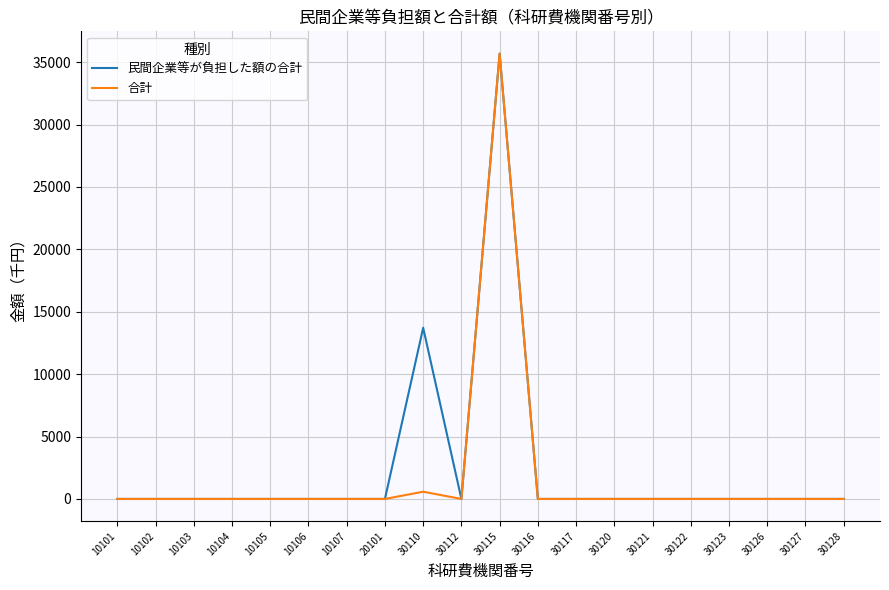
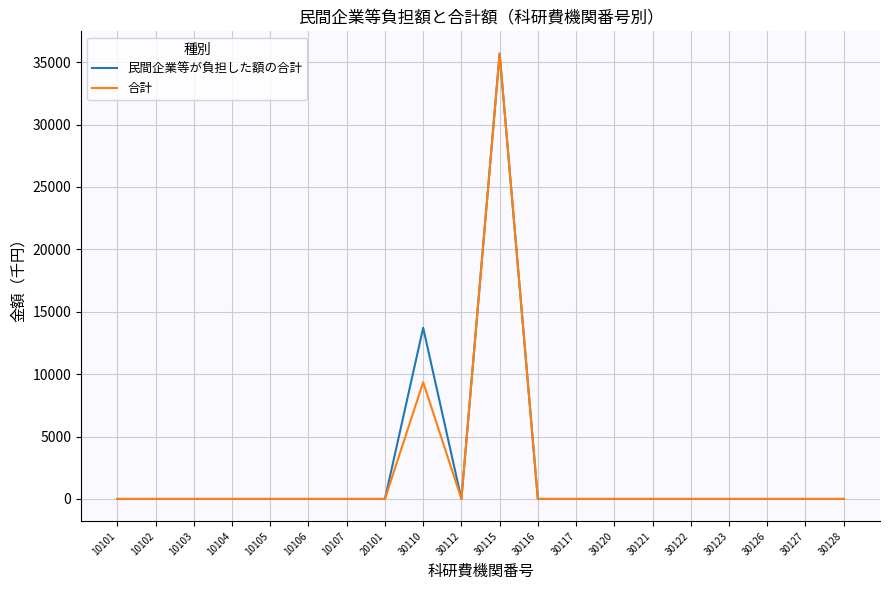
  {
    "民間企業等が負担した額の合計": {
      "30110": 13700
    },
    "合計": {
-     "30110": 600
+     "30110": 9400
    }
  }
